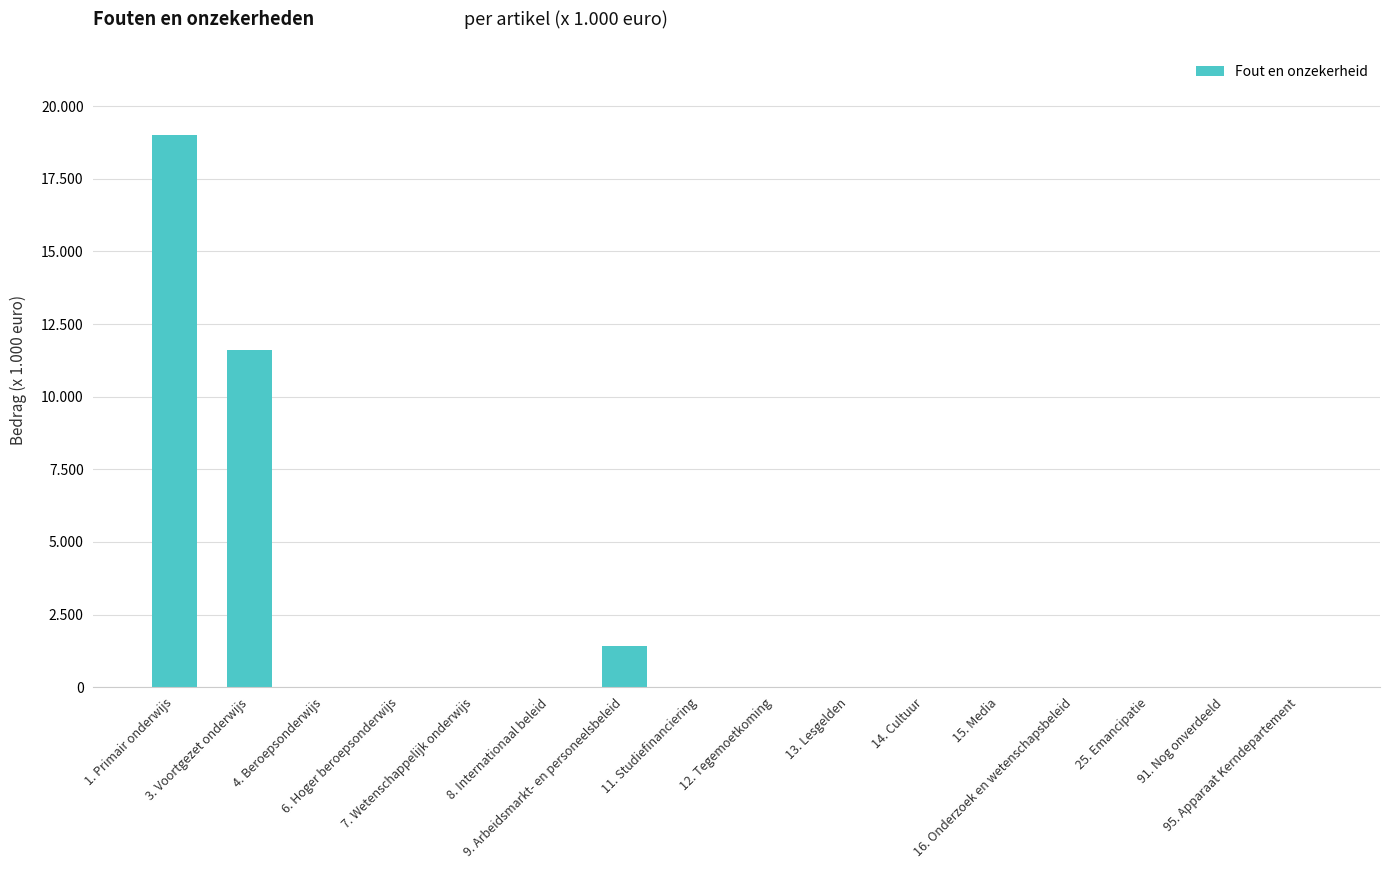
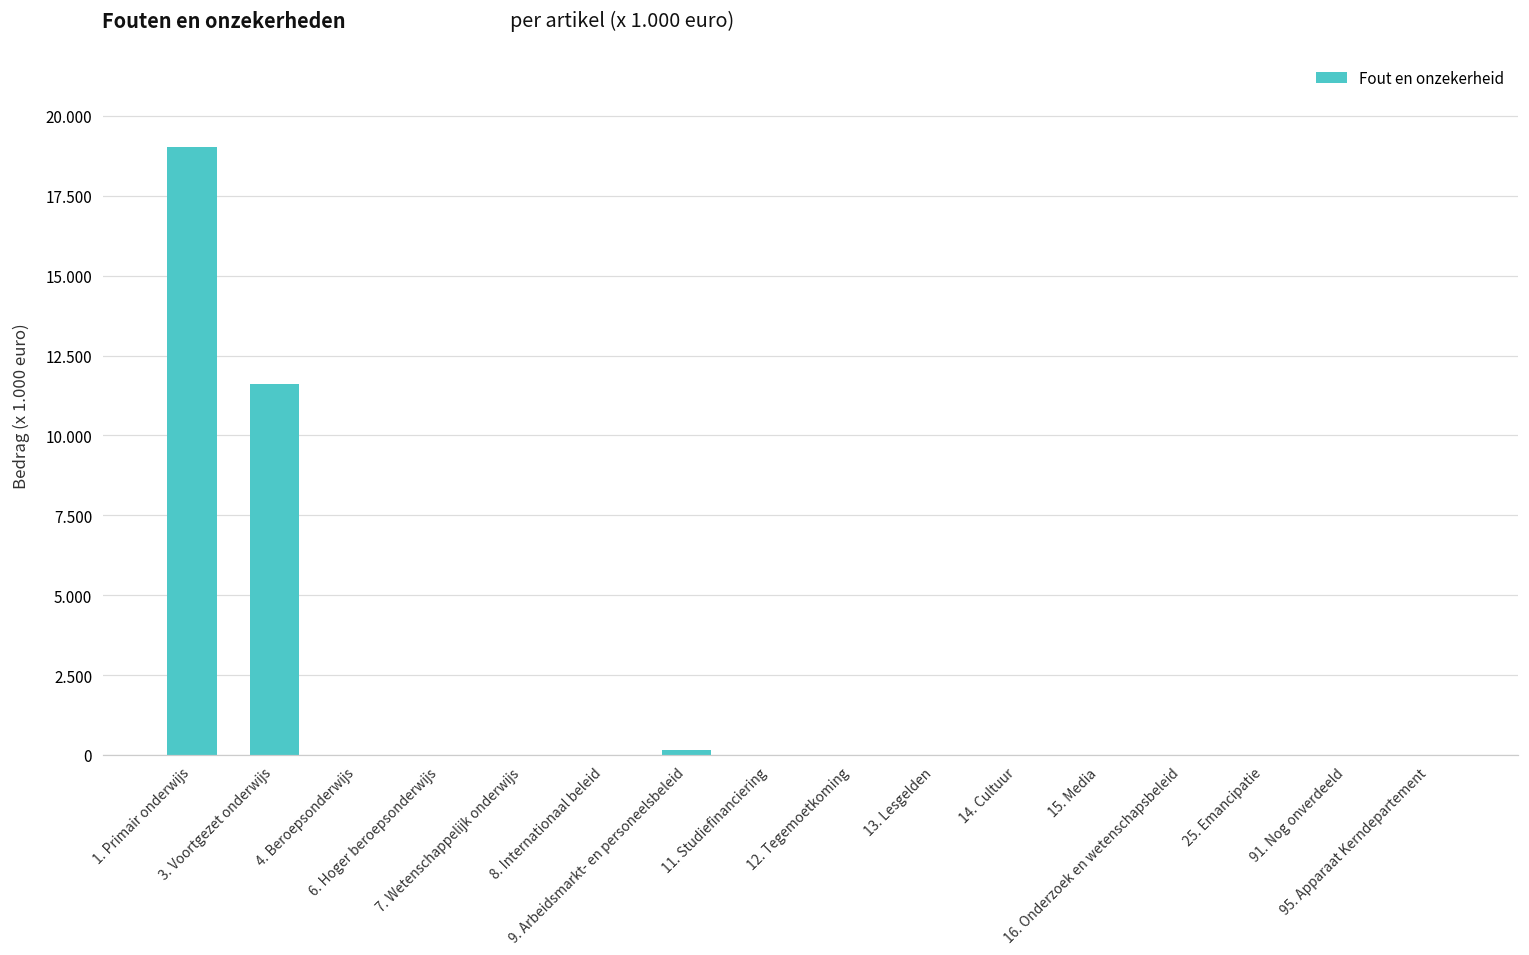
  {
    "1. Primair onderwijs": 19.0,
    "3. Voortgezet onderwijs": 11.6,
    "4. Beroepsonderwijs": 0.0,
    "6. Hoger beroepsonderwijs": 0.0,
    "7. Wetenschappelijk onderwijs": 0.0,
    "8. Internationaal beleid": 0.0,
-   "9. Arbeidsmarkt- en personeelsbeleid": 1.4,
+   "9. Arbeidsmarkt- en personeelsbeleid": 0.2,
    "11. Studiefinanciering": 0.0,
    "12. Tegemoetkoming": 0.0,
    "13. Lesgelden": 0.0,
    "14. Cultuur": 0.0,
    "15. Media": 0.0,
    "16. Onderzoek en wetenschapsbeleid": 0.0,
    "25. Emancipatie": 0.0,
    "91. Nog onverdeeld": 0.0,
    "95. Apparaat Kerndepartement": 0.0
  }
